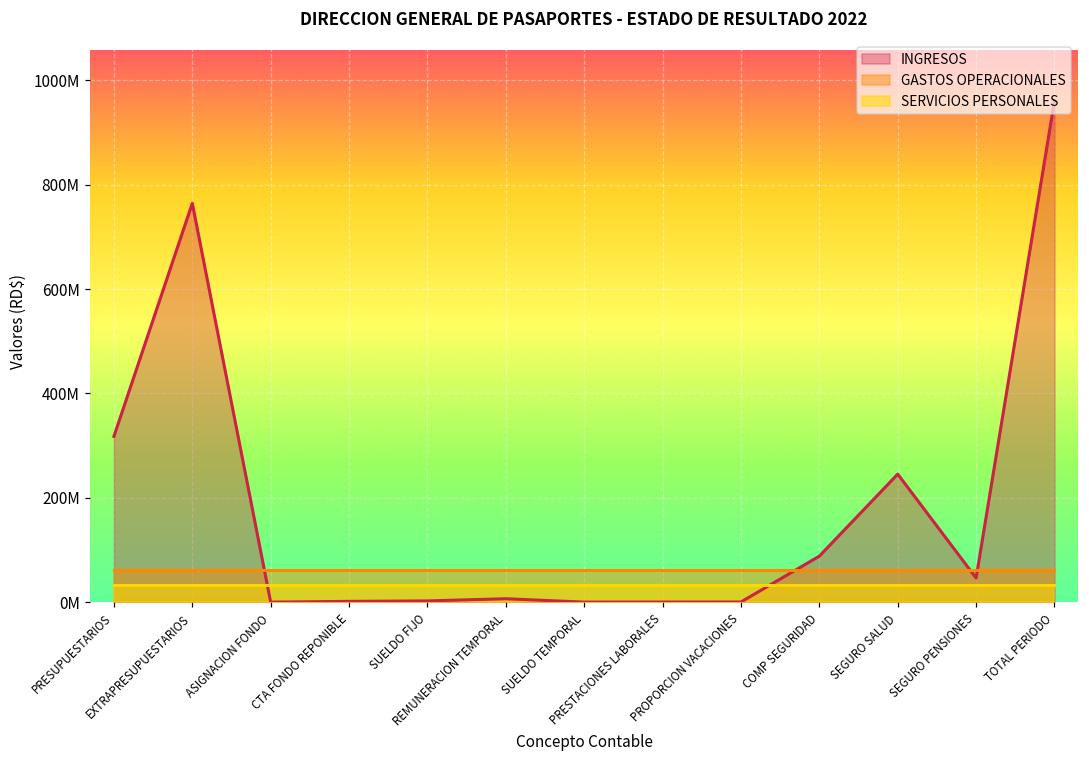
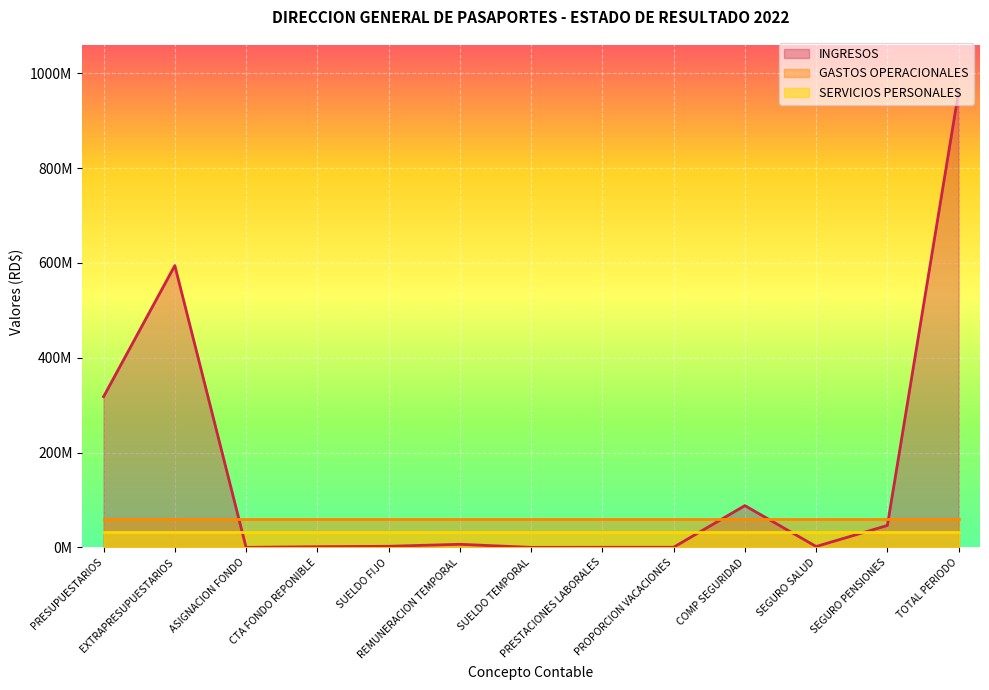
  {
    "INGRESOS": {
      "PRESUPUESTARIOS": 320000000,
-     "EXTRAPRESUPUESTARIOS": 760000000,
+     "EXTRAPRESUPUESTARIOS": 590000000,
      "ASIGNACION FONDO": 0,
      "CTA FONDO REPONIBLE": 0,
      "SUELDO FIJO": 0,
      "REMUNERACION TEMPORAL": 10000000,
      "SUELDO TEMPORAL": 0,
      "PRESTACIONES LABORALES": 0,
      "PROPORCION VACACIONES": 0,
      "COMP SEGURIDAD": 90000000,
-     "SEGURO SALUD": 250000000,
+     "SEGURO SALUD": 0,
      "SEGURO PENSIONES": 50000000
    },
    "GASTOS OPERACIONALES": {
      "PRESUPUESTARIOS": 60000000,
      "EXTRAPRESUPUESTARIOS": 60000000,
      "ASIGNACION FONDO": 60000000,
      "CTA FONDO REPONIBLE": 60000000,
      "SUELDO FIJO": 60000000,
      "REMUNERACION TEMPORAL": 60000000,
      "SUELDO TEMPORAL": 60000000,
      "PRESTACIONES LABORALES": 60000000,
      "PROPORCION VACACIONES": 60000000,
      "COMP SEGURIDAD": 60000000,
      "SEGURO SALUD": 60000000,
      "SEGURO PENSIONES": 60000000,
      "TOTAL PERIODO": 60000000
    },
    "SERVICIOS PERSONALES": {
      "PRESUPUESTARIOS": 30000000,
      "EXTRAPRESUPUESTARIOS": 30000000,
      "ASIGNACION FONDO": 30000000,
      "CTA FONDO REPONIBLE": 30000000,
      "SUELDO FIJO": 30000000,
      "REMUNERACION TEMPORAL": 30000000,
      "SUELDO TEMPORAL": 30000000,
      "PRESTACIONES LABORALES": 30000000,
      "PROPORCION VACACIONES": 30000000,
      "COMP SEGURIDAD": 30000000,
      "SEGURO SALUD": 30000000,
      "SEGURO PENSIONES": 30000000,
      "TOTAL PERIODO": 30000000
    }
  }
